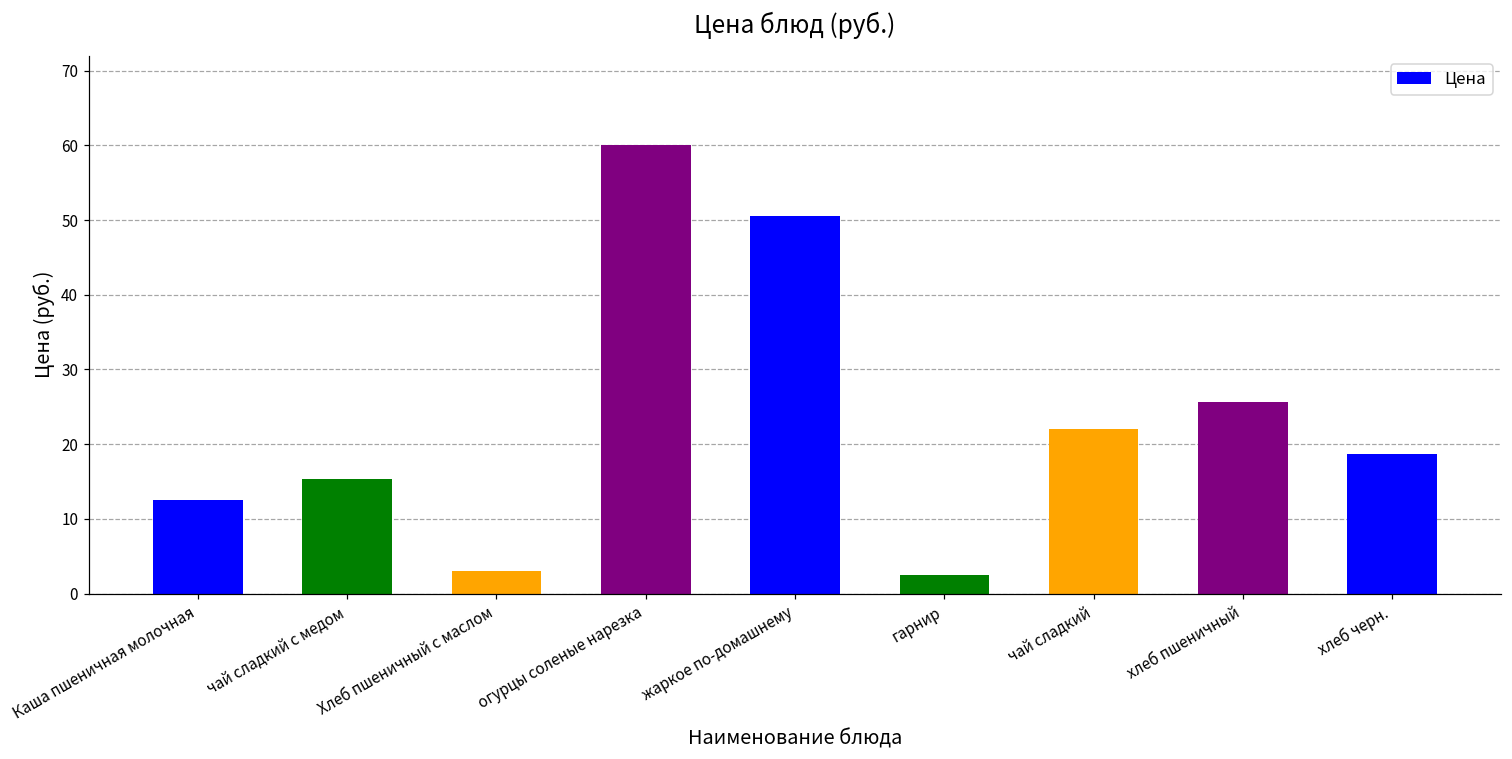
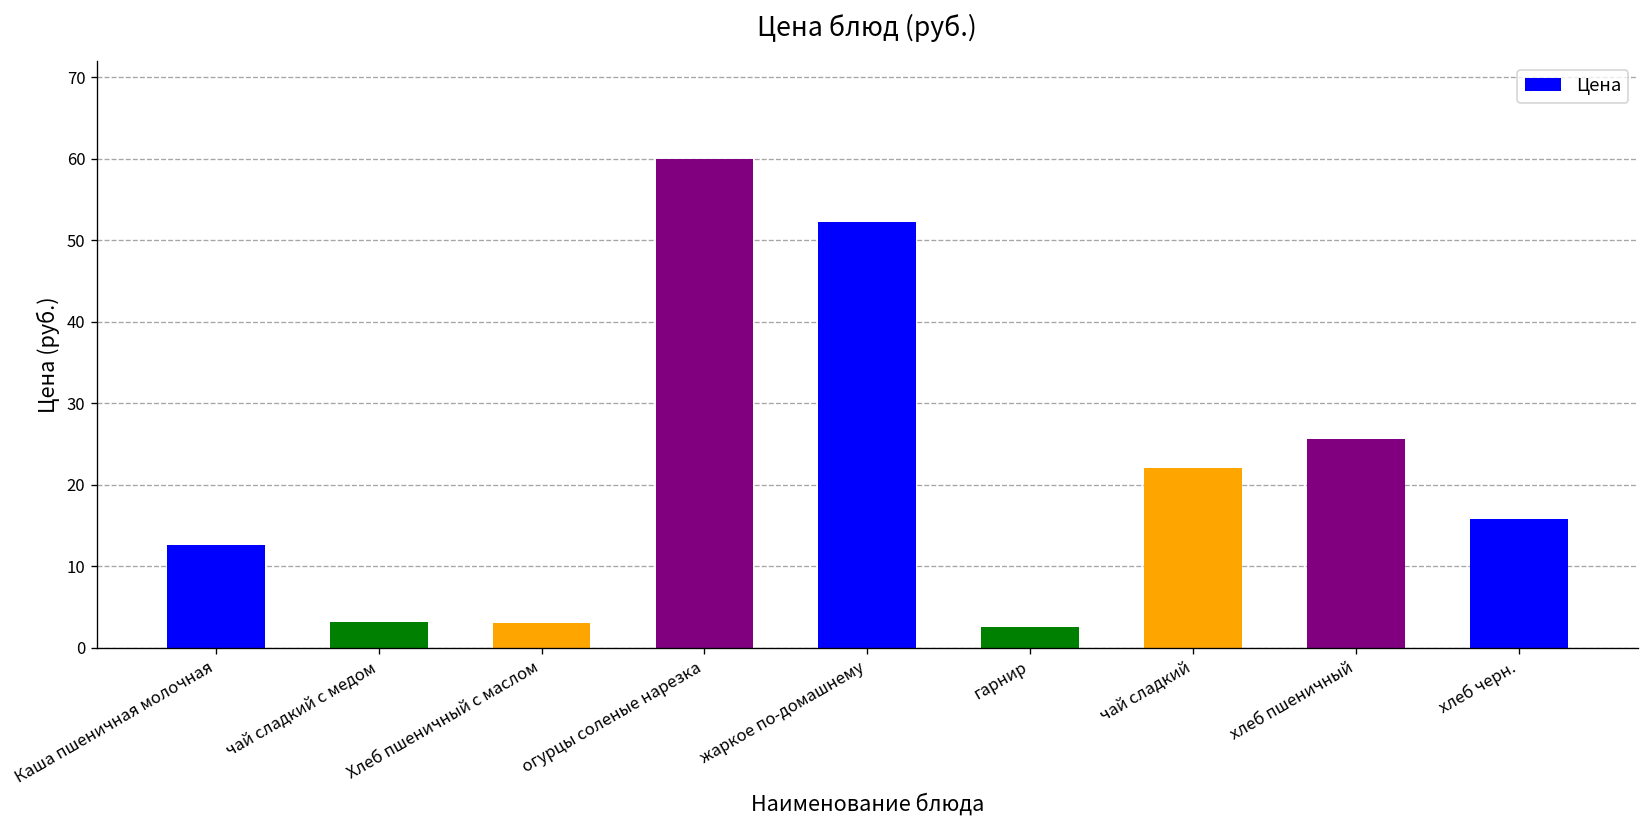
  {
    "Каша пшеничная молочная": 13,
-   "чай сладкий с медом": 15,
+   "чай сладкий с медом": 3,
    "Хлеб пшеничный с маслом": 3,
    "огурцы соленые нарезка": 60,
-   "жаркое по-домашнему": 51,
+   "жаркое по-домашнему": 52,
    "гарнир": 3,
    "чай сладкий": 22,
    "хлеб пшеничный": 26,
-   "хлеб черн.": 19
+   "хлеб черн.": 16
  }
